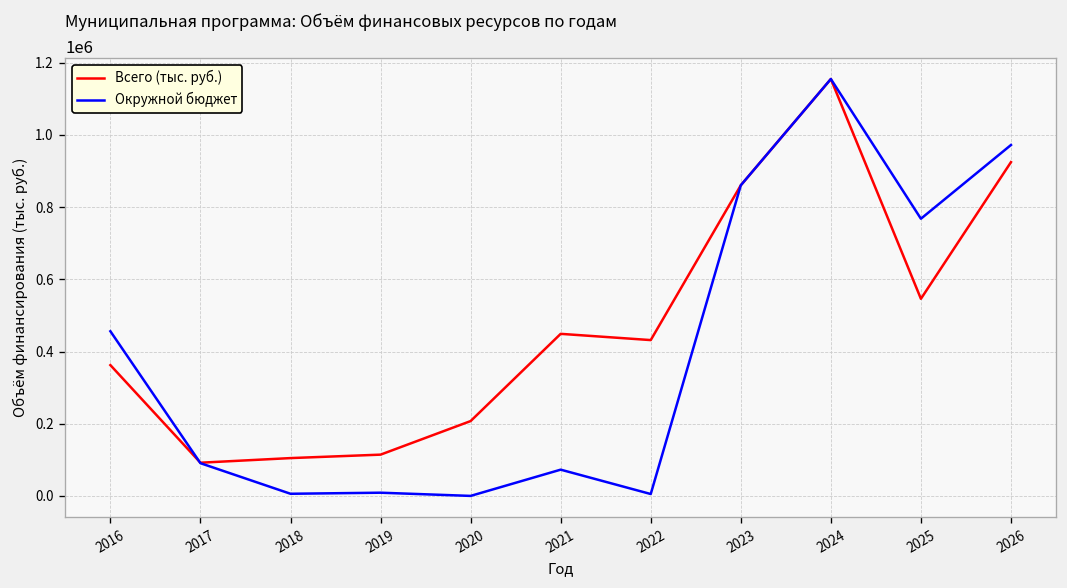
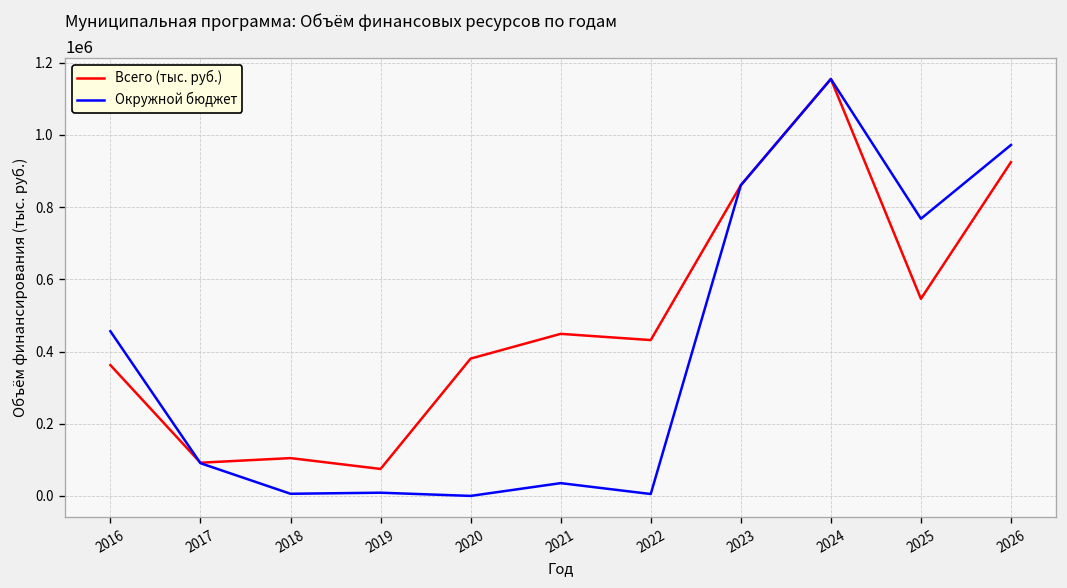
  {
    "Всего (тыс. руб.)": {
      "2016": 360000,
      "2018": 100000,
-     "2019": 110000,
-     "2020": 210000,
+     "2019": 70000,
+     "2020": 380000,
      "2021": 450000,
      "2022": 430000,
      "2025": 550000,
      "2026": 920000
    },
    "Окружной бюджет": {
      "2016": 460000,
      "2018": 10000,
      "2019": 10000,
      "2020": 0,
-     "2021": 70000,
+     "2021": 40000,
      "2022": 10000,
      "2025": 770000,
      "2026": 970000
    }
  }
